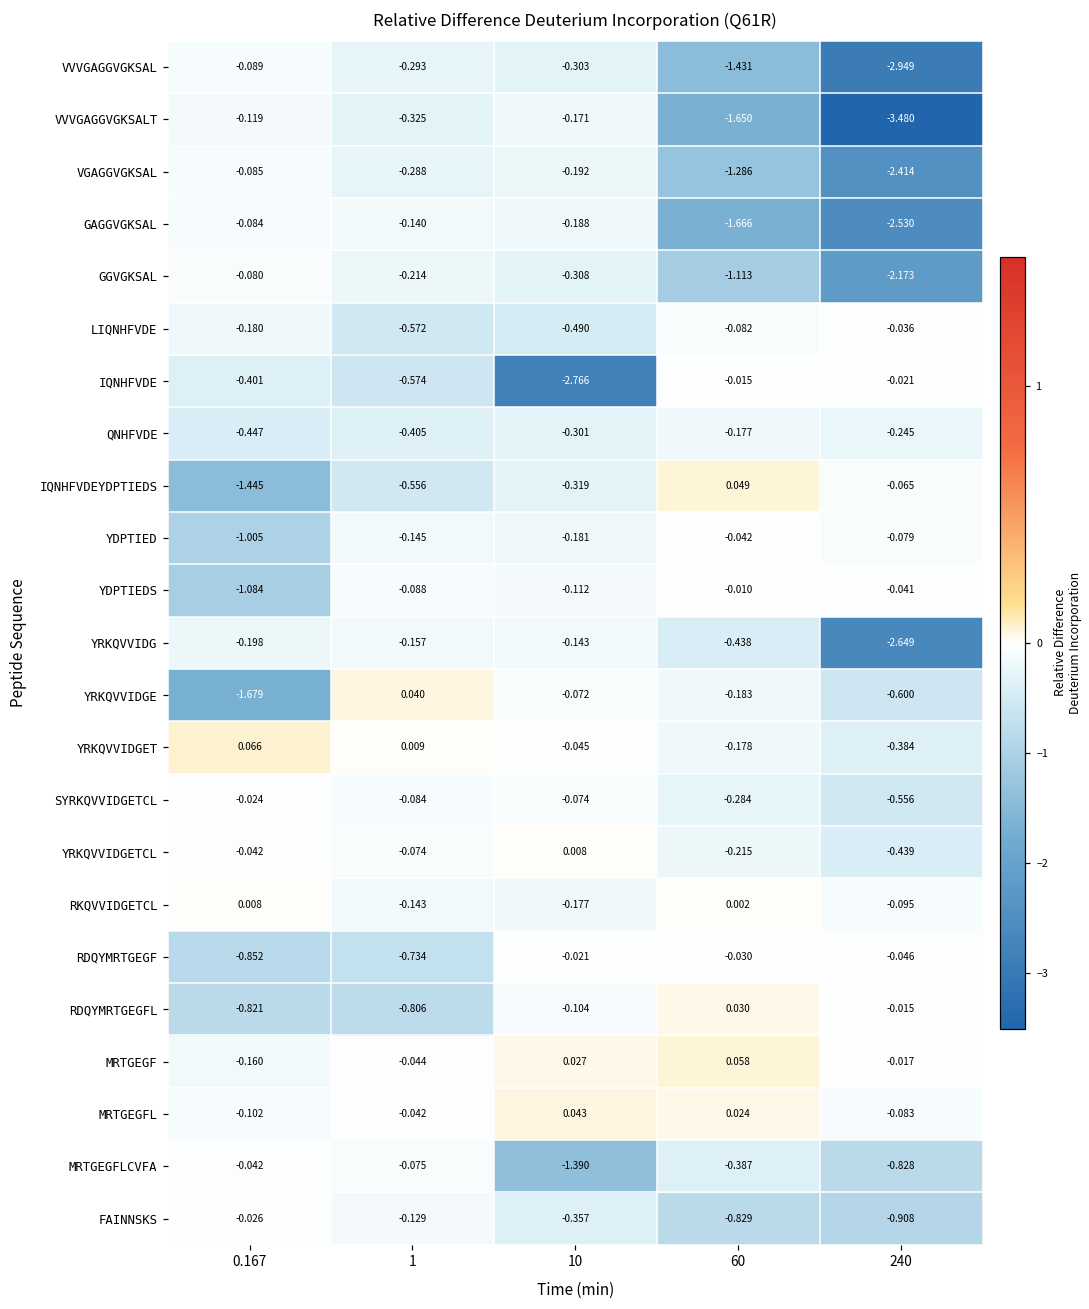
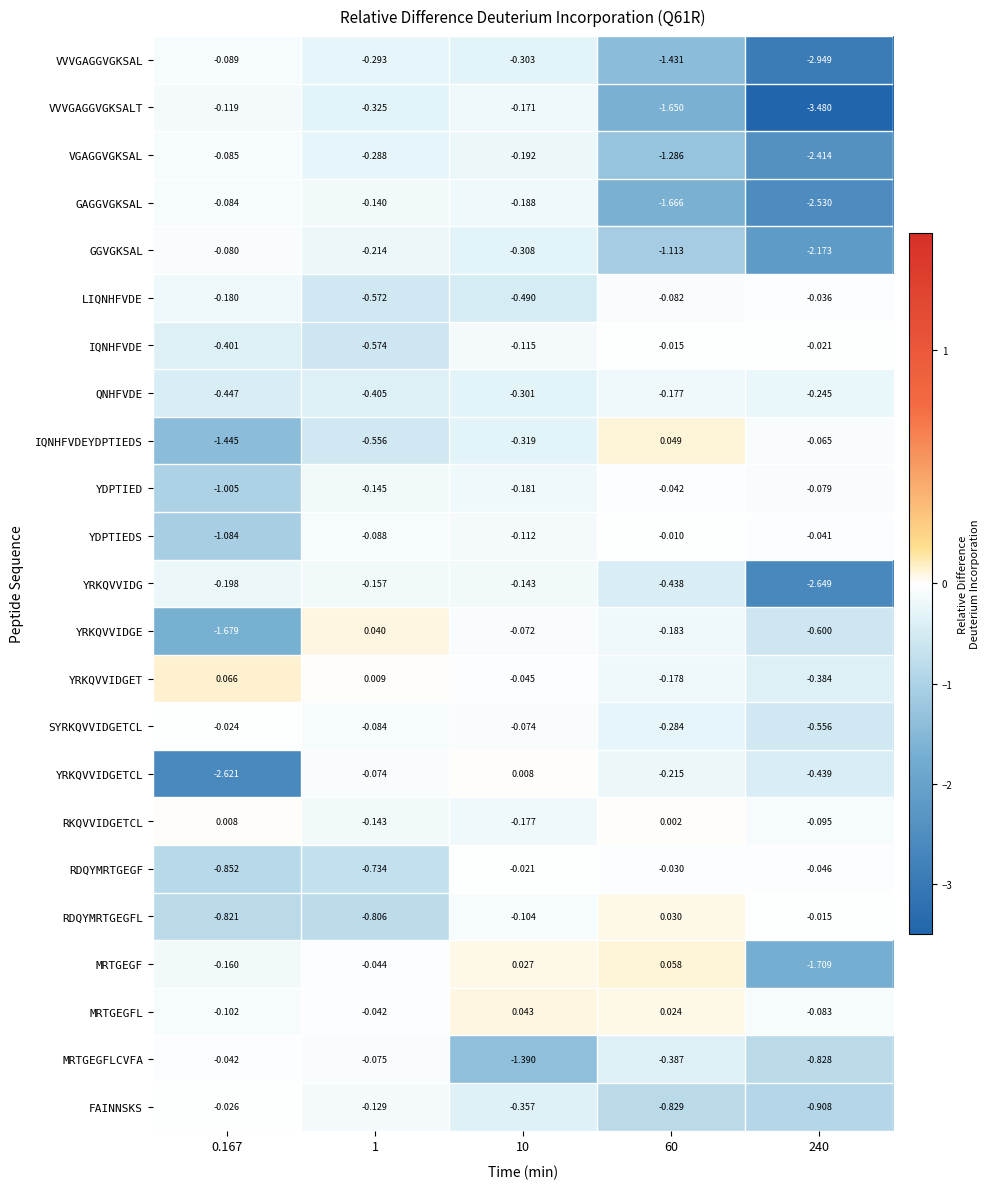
  {
    "VVVGAGGVGKSAL": {
      "0.167": -0.089,
      "1": -0.293,
      "10": -0.303,
      "60": -1.431,
      "240": -2.949
    },
    "VVVGAGGVGKSALT": {
      "0.167": -0.119,
      "1": -0.325,
      "10": -0.171,
      "60": -1.650,
      "240": -3.480
    },
    "VGAGGVGKSAL": {
      "0.167": -0.085,
      "1": -0.288,
      "10": -0.192,
      "60": -1.286,
      "240": -2.414
    },
    "GAGGVGKSAL": {
      "0.167": -0.084,
      "1": -0.140,
      "10": -0.188,
      "60": -1.666,
      "240": -2.530
    },
    "GGVGKSAL": {
      "0.167": -0.080,
      "1": -0.214,
      "10": -0.308,
      "60": -1.113,
      "240": -2.173
    },
    "LIQNHFVDE": {
      "0.167": -0.180,
      "1": -0.572,
      "10": -0.490,
      "60": -0.082,
      "240": -0.036
    },
    "IQNHFVDE": {
      "0.167": -0.401,
      "1": -0.574,
-     "10": -2.766,
+     "10": -0.115,
      "60": -0.015,
      "240": -0.021
    },
    "QNHFVDE": {
      "0.167": -0.447,
      "1": -0.405,
      "10": -0.301,
      "60": -0.177,
      "240": -0.245
    },
    "IQNHFVDEYDPTIEDS": {
      "0.167": -1.445,
      "1": -0.556,
      "10": -0.319,
      "60": 0.049,
      "240": -0.065
    },
    "YDPTIED": {
      "0.167": -1.005,
      "1": -0.145,
      "10": -0.181,
      "60": -0.042,
      "240": -0.079
    },
    "YDPTIEDS": {
      "0.167": -1.084,
      "1": -0.088,
      "10": -0.112,
      "60": -0.010,
      "240": -0.041
    },
    "YRKQVVIDG": {
      "0.167": -0.198,
      "1": -0.157,
      "10": -0.143,
      "60": -0.438,
      "240": -2.649
    },
    "YRKQVVIDGE": {
      "0.167": -1.679,
      "1": 0.040,
      "10": -0.072,
      "60": -0.183,
      "240": -0.600
    },
    "YRKQVVIDGET": {
      "0.167": 0.066,
      "1": 0.009,
      "10": -0.045,
      "60": -0.178,
      "240": -0.384
    },
    "SYRKQVVIDGETCL": {
      "0.167": -0.024,
      "1": -0.084,
      "10": -0.074,
      "60": -0.284,
      "240": -0.556
    },
    "YRKQVVIDGETCL": {
-     "0.167": -0.042,
+     "0.167": -2.621,
      "1": -0.074,
      "10": 0.008,
      "60": -0.215,
      "240": -0.439
    },
    "RKQVVIDGETCL": {
      "0.167": 0.008,
      "1": -0.143,
      "10": -0.177,
      "60": 0.002,
      "240": -0.095
    },
    "RDQYMRTGEGF": {
      "0.167": -0.852,
      "1": -0.734,
      "10": -0.021,
      "60": -0.030,
      "240": -0.046
    },
    "RDQYMRTGEGFL": {
      "0.167": -0.821,
      "1": -0.806,
      "10": -0.104,
      "60": 0.030,
      "240": -0.015
    },
    "MRTGEGF": {
      "0.167": -0.160,
      "1": -0.044,
      "10": 0.027,
      "60": 0.058,
-     "240": -0.017
+     "240": -1.709
    },
    "MRTGEGFL": {
      "0.167": -0.102,
      "1": -0.042,
      "10": 0.043,
      "60": 0.024,
      "240": -0.083
    },
    "MRTGEGFLCVFA": {
      "0.167": -0.042,
      "1": -0.075,
      "10": -1.390,
      "60": -0.387,
      "240": -0.828
    },
    "FAINNSKS": {
      "0.167": -0.026,
      "1": -0.129,
      "10": -0.357,
      "60": -0.829,
      "240": -0.908
    }
  }
